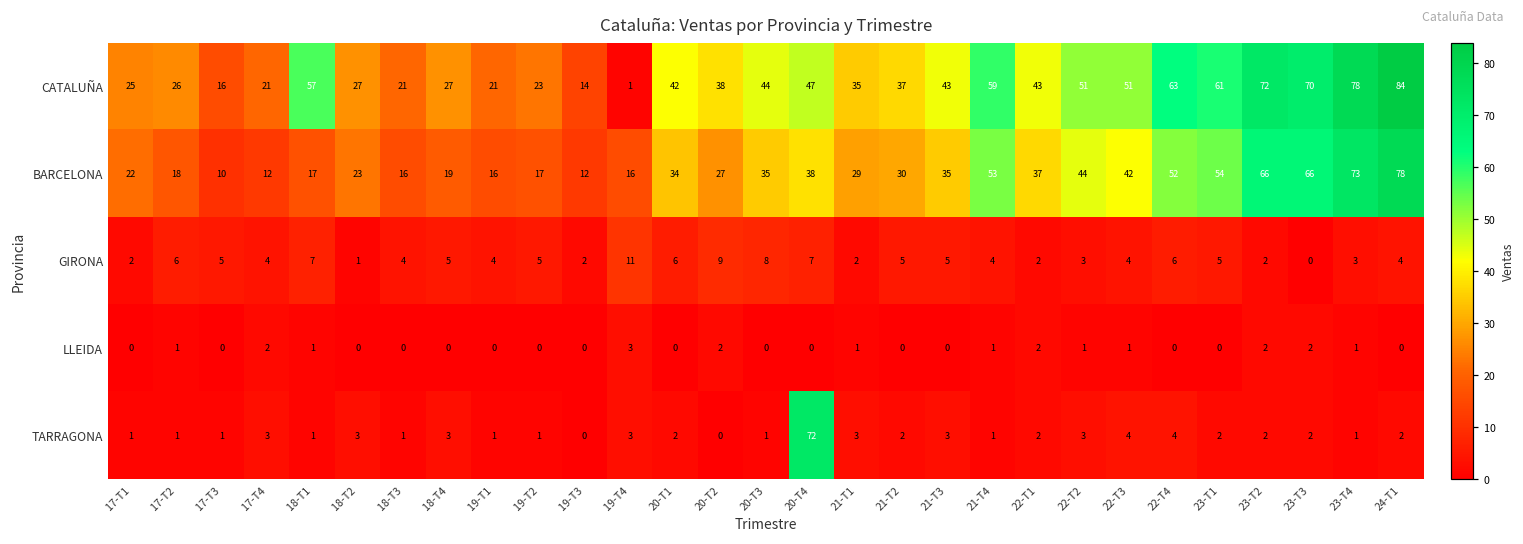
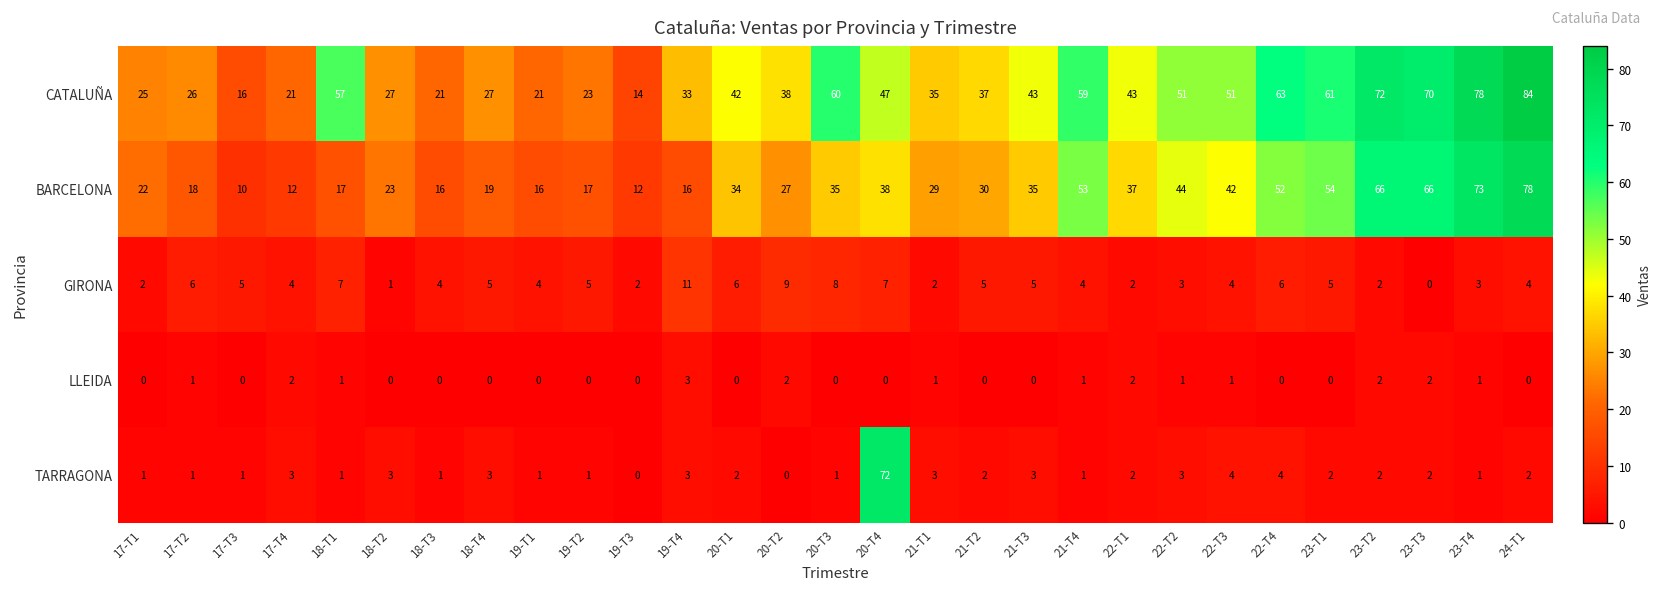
  {
    "CATALUÑA": {
      "17-T1": 25,
      "17-T2": 26,
      "17-T3": 16,
      "17-T4": 21,
      "18-T1": 57,
      "18-T2": 27,
      "18-T3": 21,
      "18-T4": 27,
      "19-T1": 21,
      "19-T2": 23,
      "19-T3": 14,
-     "19-T4": 1,
+     "19-T4": 33,
      "20-T1": 42,
      "20-T2": 38,
-     "20-T3": 44,
+     "20-T3": 60,
      "20-T4": 47,
      "21-T1": 35,
      "21-T2": 37,
      "21-T3": 43,
      "21-T4": 59,
      "22-T1": 43,
      "22-T2": 51,
      "22-T3": 51,
      "22-T4": 63,
      "23-T1": 61,
      "23-T2": 72,
      "23-T3": 70,
      "23-T4": 78,
      "24-T1": 84
    },
    "BARCELONA": {
      "17-T1": 22,
      "17-T2": 18,
      "17-T3": 10,
      "17-T4": 12,
      "18-T1": 17,
      "18-T2": 23,
      "18-T3": 16,
      "18-T4": 19,
      "19-T1": 16,
      "19-T2": 17,
      "19-T3": 12,
      "19-T4": 16,
      "20-T1": 34,
      "20-T2": 27,
      "20-T3": 35,
      "20-T4": 38,
      "21-T1": 29,
      "21-T2": 30,
      "21-T3": 35,
      "21-T4": 53,
      "22-T1": 37,
      "22-T2": 44,
      "22-T3": 42,
      "22-T4": 52,
      "23-T1": 54,
      "23-T2": 66,
      "23-T3": 66,
      "23-T4": 73,
      "24-T1": 78
    },
    "GIRONA": {
      "17-T1": 2,
      "17-T2": 6,
      "17-T3": 5,
      "17-T4": 4,
      "18-T1": 7,
      "18-T2": 1,
      "18-T3": 4,
      "18-T4": 5,
      "19-T1": 4,
      "19-T2": 5,
      "19-T3": 2,
      "19-T4": 11,
      "20-T1": 6,
      "20-T2": 9,
      "20-T3": 8,
      "20-T4": 7,
      "21-T1": 2,
      "21-T2": 5,
      "21-T3": 5,
      "21-T4": 4,
      "22-T1": 2,
      "22-T2": 3,
      "22-T3": 4,
      "22-T4": 6,
      "23-T1": 5,
      "23-T2": 2,
      "23-T3": 0,
      "23-T4": 3,
      "24-T1": 4
    },
    "LLEIDA": {
      "17-T1": 0,
      "17-T2": 1,
      "17-T3": 0,
      "17-T4": 2,
      "18-T1": 1,
      "18-T2": 0,
      "18-T3": 0,
      "18-T4": 0,
      "19-T1": 0,
      "19-T2": 0,
      "19-T3": 0,
      "19-T4": 3,
      "20-T1": 0,
      "20-T2": 2,
      "20-T3": 0,
      "20-T4": 0,
      "21-T1": 1,
      "21-T2": 0,
      "21-T3": 0,
      "21-T4": 1,
      "22-T1": 2,
      "22-T2": 1,
      "22-T3": 1,
      "22-T4": 0,
      "23-T1": 0,
      "23-T2": 2,
      "23-T3": 2,
      "23-T4": 1,
      "24-T1": 0
    },
    "TARRAGONA": {
      "17-T1": 1,
      "17-T2": 1,
      "17-T3": 1,
      "17-T4": 3,
      "18-T1": 1,
      "18-T2": 3,
      "18-T3": 1,
      "18-T4": 3,
      "19-T1": 1,
      "19-T2": 1,
      "19-T3": 0,
      "19-T4": 3,
      "20-T1": 2,
      "20-T2": 0,
      "20-T3": 1,
      "20-T4": 72,
      "21-T1": 3,
      "21-T2": 2,
      "21-T3": 3,
      "21-T4": 1,
      "22-T1": 2,
      "22-T2": 3,
      "22-T3": 4,
      "22-T4": 4,
      "23-T1": 2,
      "23-T2": 2,
      "23-T3": 2,
      "23-T4": 1,
      "24-T1": 2
    }
  }
